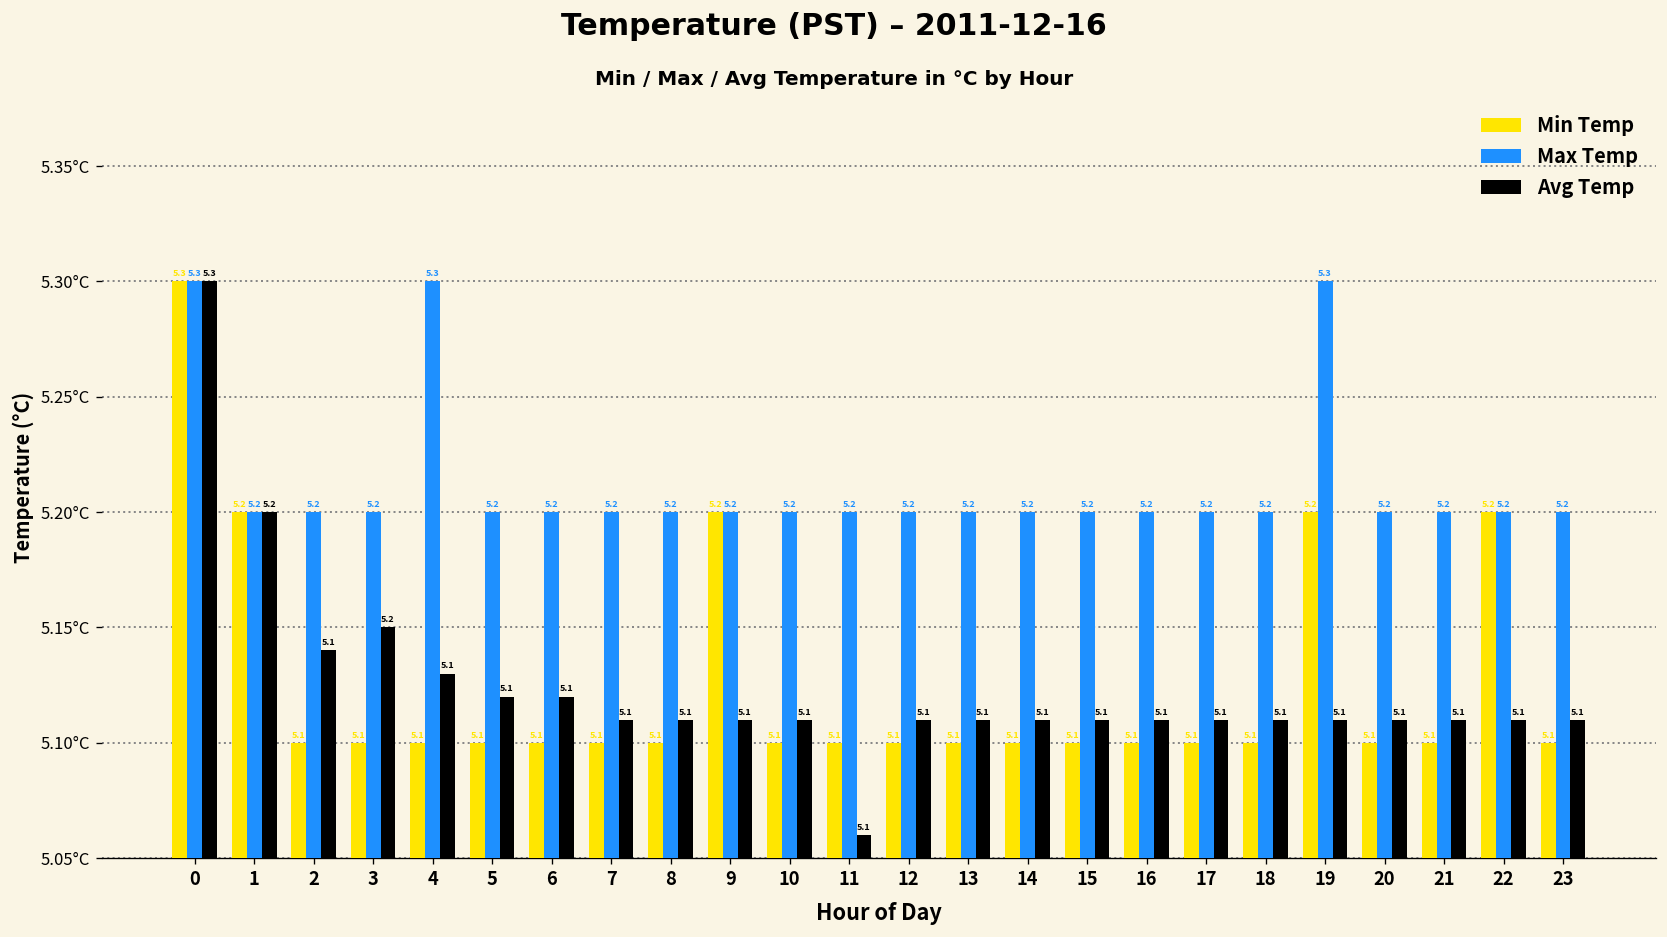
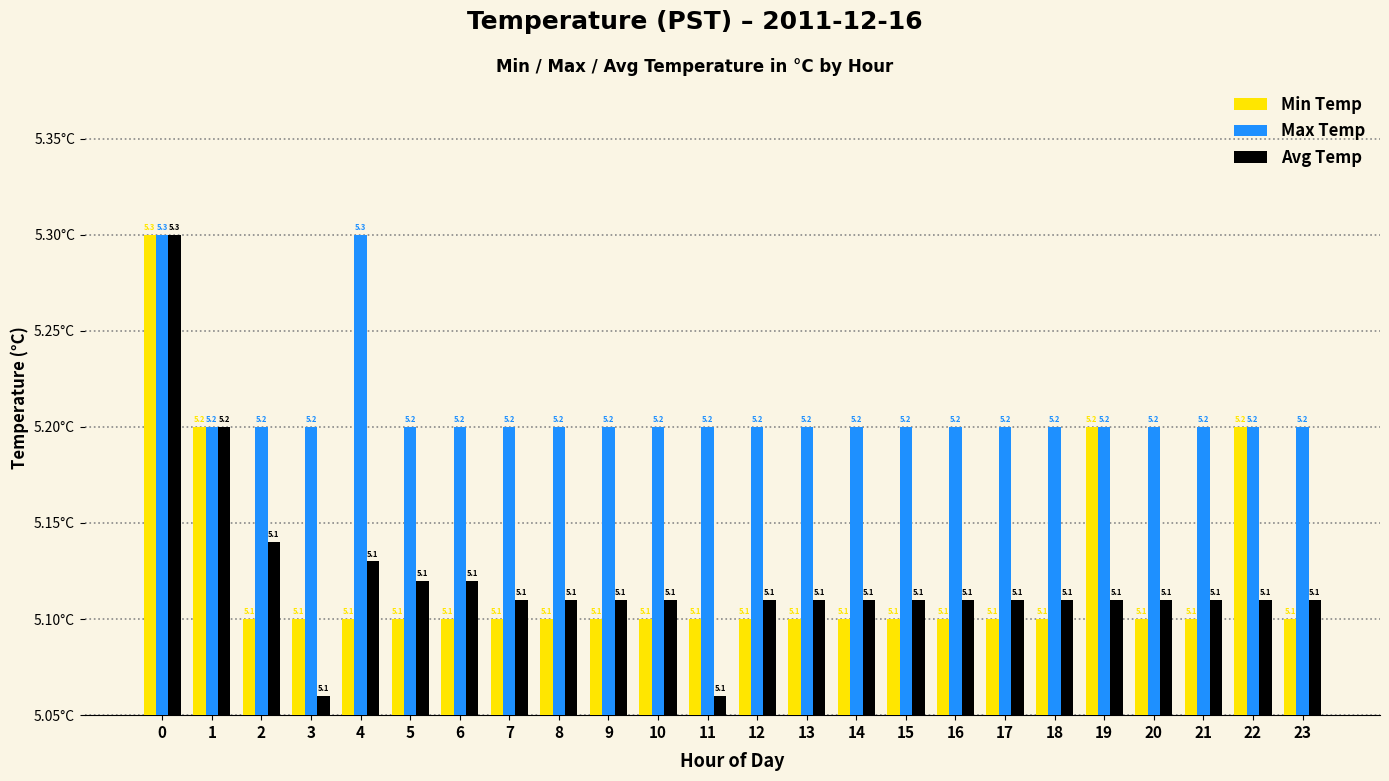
  {
    "Min Temp": {
      "0": 5.3,
      "1": 5.2,
      "2": 5.1,
      "3": 5.1,
      "4": 5.1,
      "5": 5.1,
      "6": 5.1,
      "7": 5.1,
      "8": 5.1,
-     "9": 5.2,
+     "9": 5.1,
      "10": 5.1,
      "11": 5.1,
      "12": 5.1,
      "13": 5.1,
      "14": 5.1,
      "15": 5.1,
      "16": 5.1,
      "17": 5.1,
      "18": 5.1,
      "19": 5.2,
      "20": 5.1,
      "21": 5.1,
      "22": 5.2,
      "23": 5.1
    },
    "Max Temp": {
      "0": 5.3,
      "1": 5.2,
      "2": 5.2,
      "3": 5.2,
      "4": 5.3,
      "5": 5.2,
      "6": 5.2,
      "7": 5.2,
      "8": 5.2,
      "9": 5.2,
      "10": 5.2,
      "11": 5.2,
      "12": 5.2,
      "13": 5.2,
      "14": 5.2,
      "15": 5.2,
      "16": 5.2,
      "17": 5.2,
      "18": 5.2,
-     "19": 5.3,
+     "19": 5.2,
      "20": 5.2,
      "21": 5.2,
      "22": 5.2,
      "23": 5.2
    },
    "Avg Temp": {
      "0": 5.3,
      "1": 5.2,
      "2": 5.1,
-     "3": 5.2,
+     "3": 5.1,
      "4": 5.1,
      "5": 5.1,
      "6": 5.1,
      "7": 5.1,
      "8": 5.1,
      "9": 5.1,
      "10": 5.1,
      "11": 5.1,
      "12": 5.1,
      "13": 5.1,
      "14": 5.1,
      "15": 5.1,
      "16": 5.1,
      "17": 5.1,
      "18": 5.1,
      "19": 5.1,
      "20": 5.1,
      "21": 5.1,
      "22": 5.1,
      "23": 5.1
    }
  }
